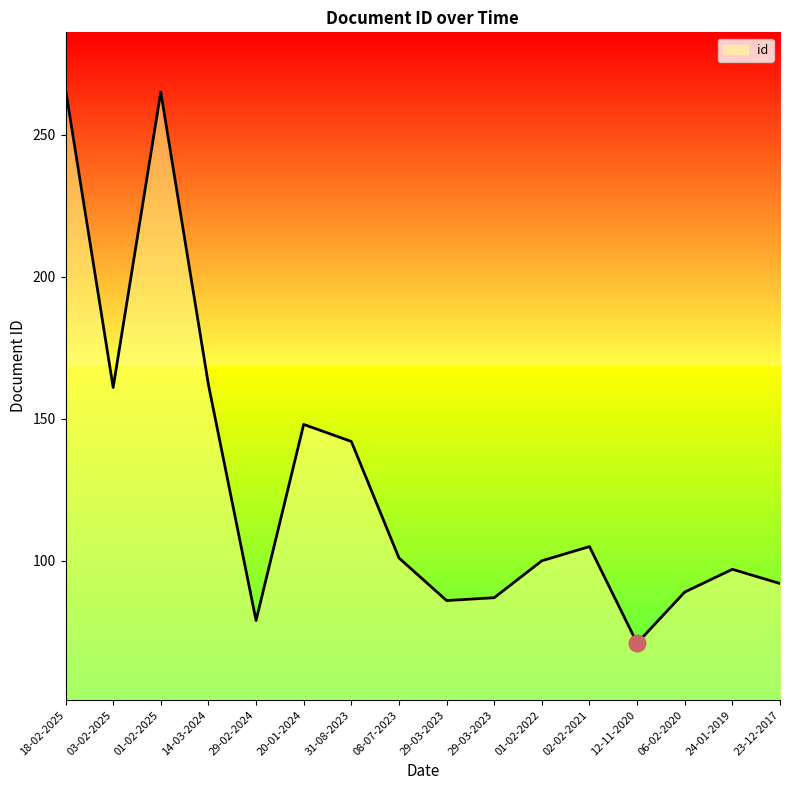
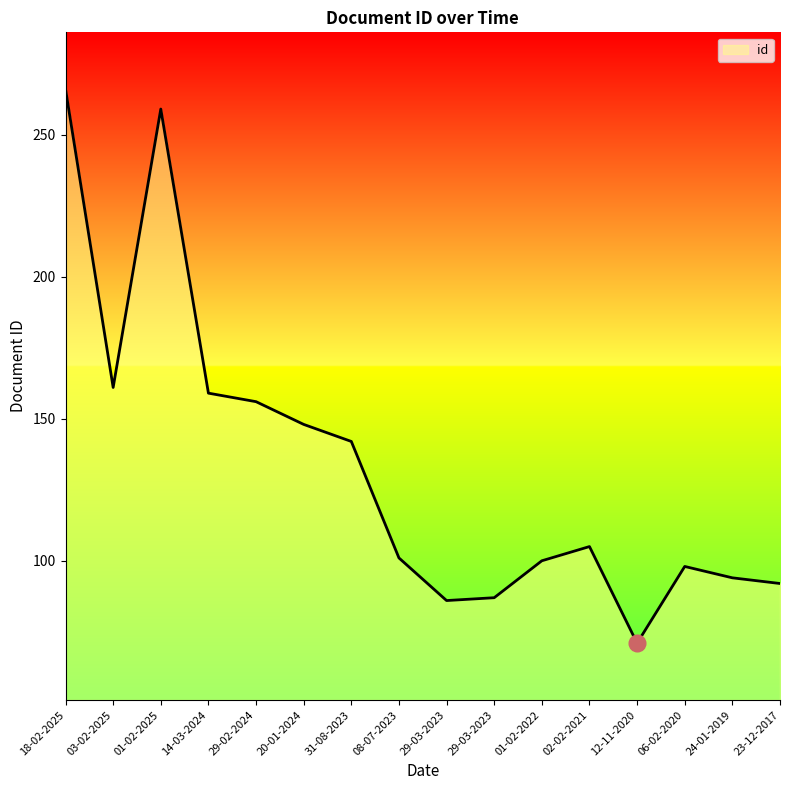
  {
    "id": {
      "18-02-2025": 266,
      "03-02-2025": 161,
-     "01-02-2025": 265,
-     "14-03-2024": 162,
-     "29-02-2024": 79,
+     "01-02-2025": 259,
+     "14-03-2024": 159,
+     "29-02-2024": 156,
      "20-01-2024": 148,
      "31-08-2023": 142,
      "08-07-2023": 101,
      "01-02-2022": 100,
      "02-02-2021": 105,
-     "06-02-2020": 89,
-     "24-01-2019": 97,
+     "06-02-2020": 98,
+     "24-01-2019": 94,
      "23-12-2017": 92
    }
  }
